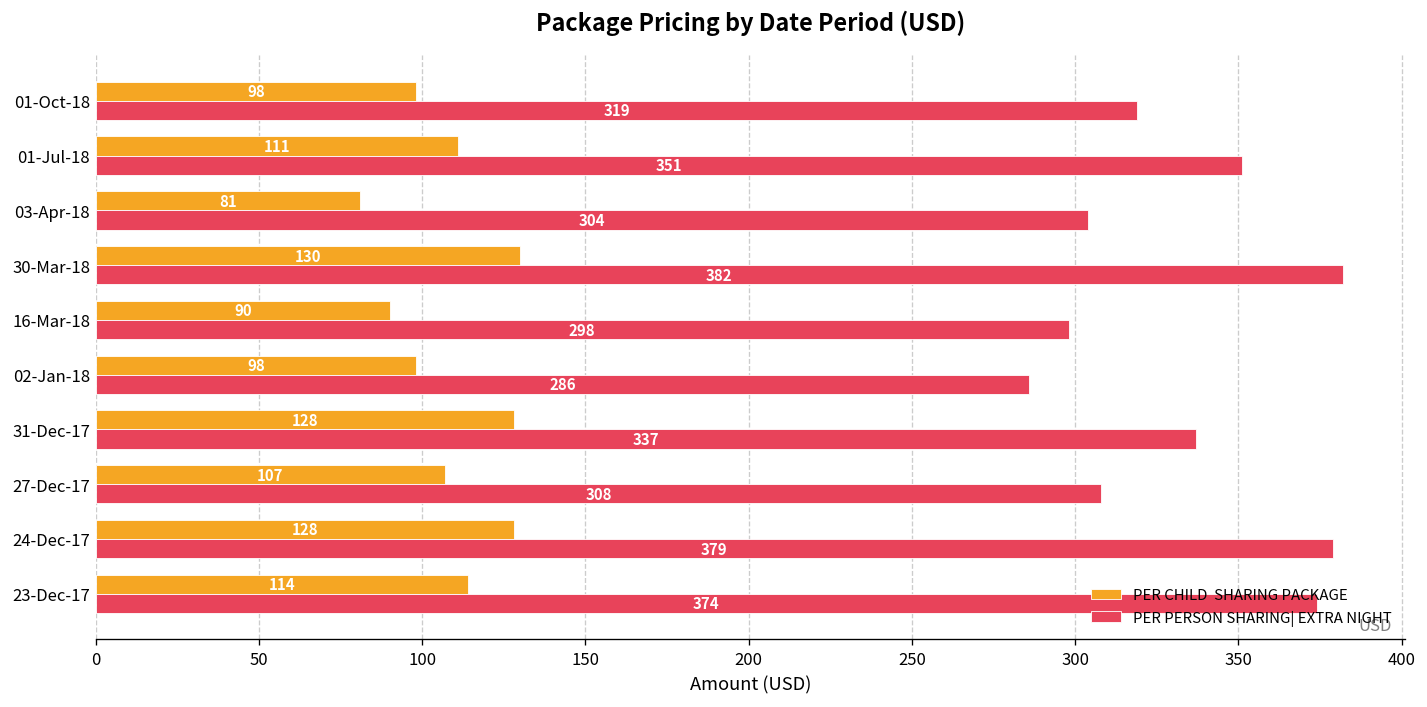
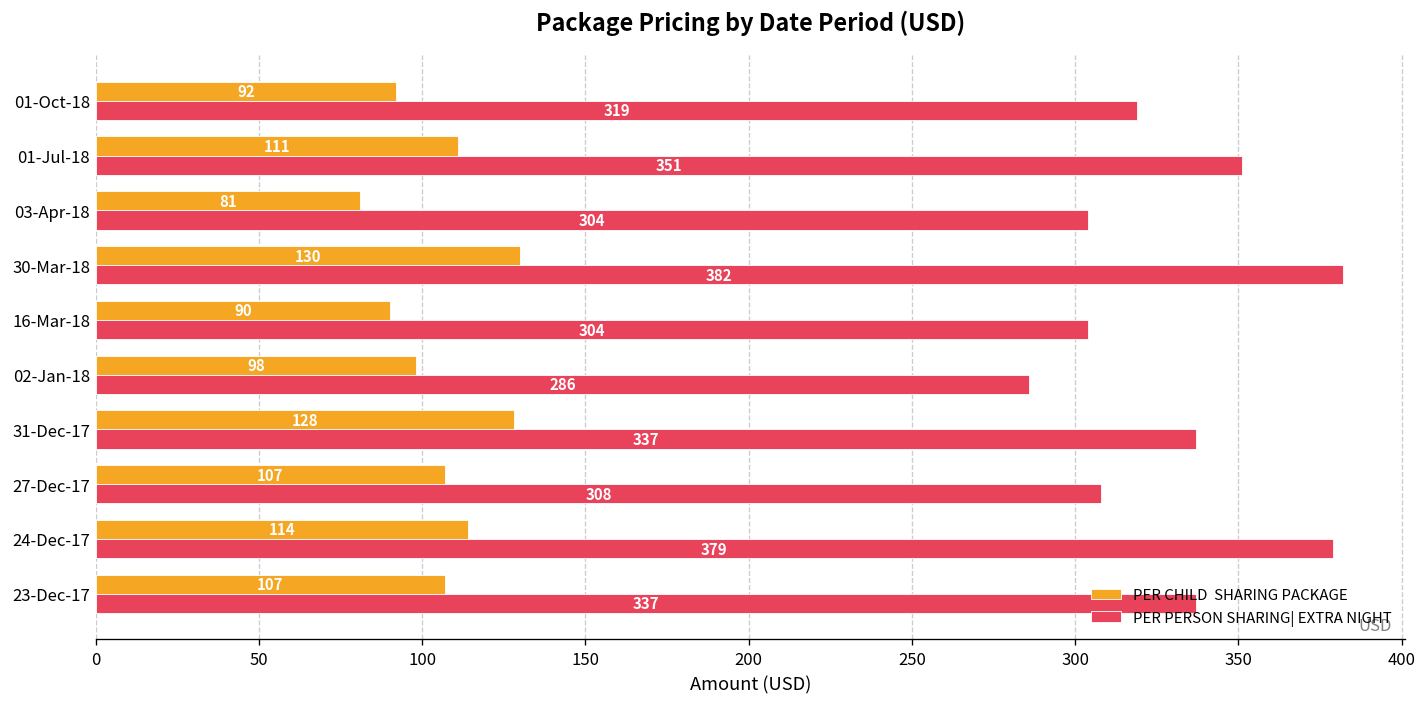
  {
    "PER CHILD SHARING PACKAGE": {
-     "01-Oct-18": 98,
+     "01-Oct-18": 92,
      "01-Jul-18": 111,
      "03-Apr-18": 81,
      "30-Mar-18": 130,
      "16-Mar-18": 90,
      "02-Jan-18": 98,
      "31-Dec-17": 128,
      "27-Dec-17": 107,
-     "24-Dec-17": 128,
-     "23-Dec-17": 114
+     "24-Dec-17": 114,
+     "23-Dec-17": 107
    },
    "PER PERSON SHARING| EXTRA NIGHT": {
      "01-Oct-18": 319,
      "01-Jul-18": 351,
      "03-Apr-18": 304,
      "30-Mar-18": 382,
-     "16-Mar-18": 298,
+     "16-Mar-18": 304,
      "02-Jan-18": 286,
      "31-Dec-17": 337,
      "27-Dec-17": 308,
      "24-Dec-17": 379,
-     "23-Dec-17": 374
+     "23-Dec-17": 337
    }
  }
